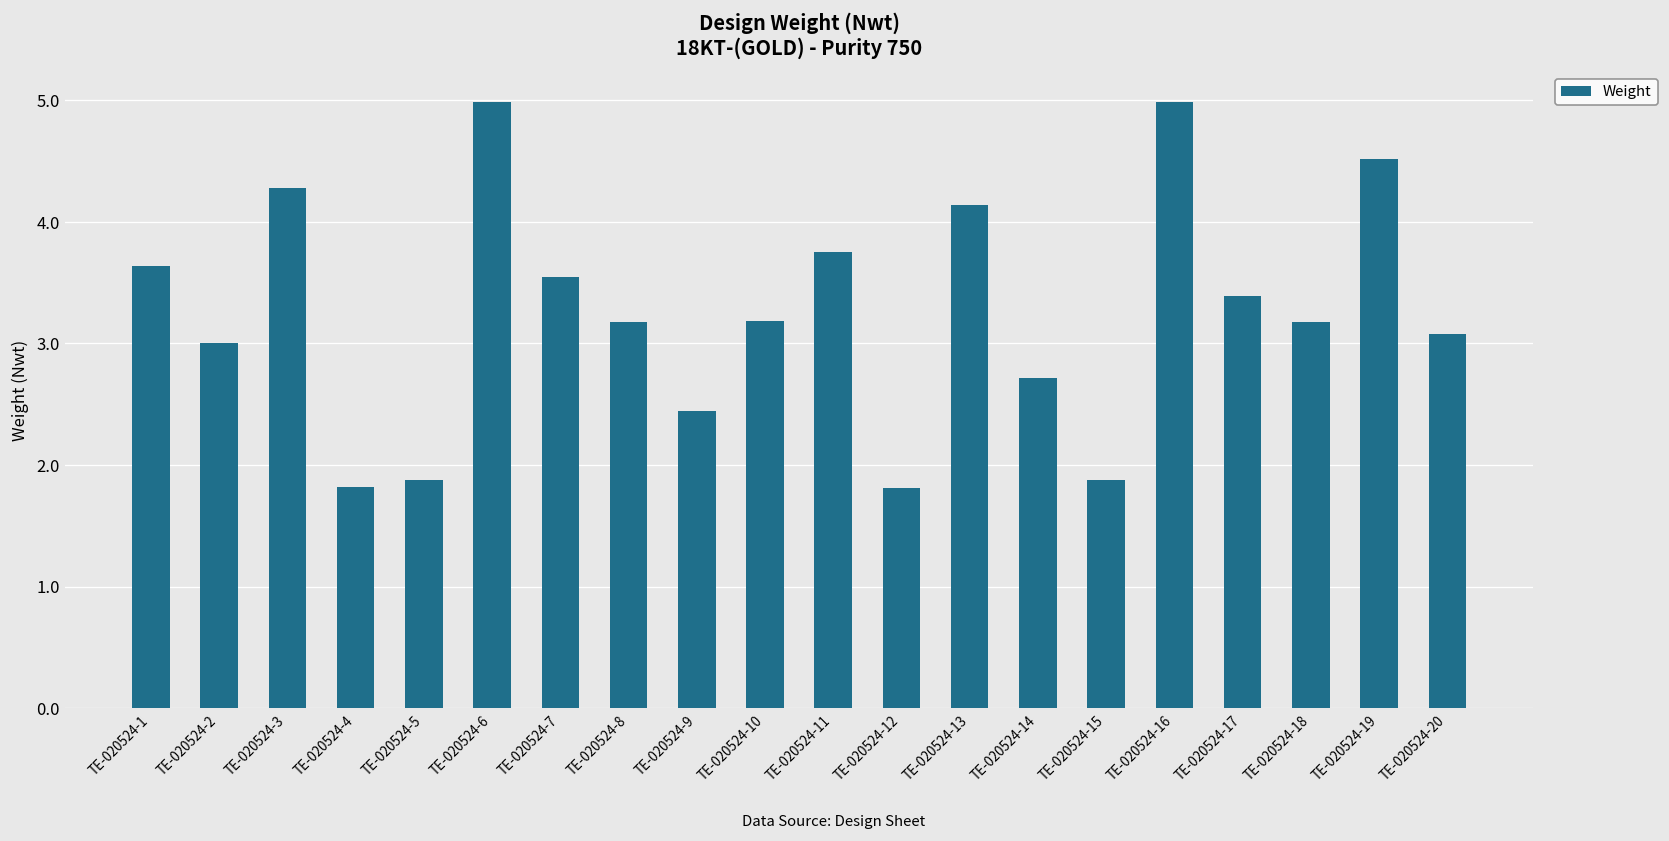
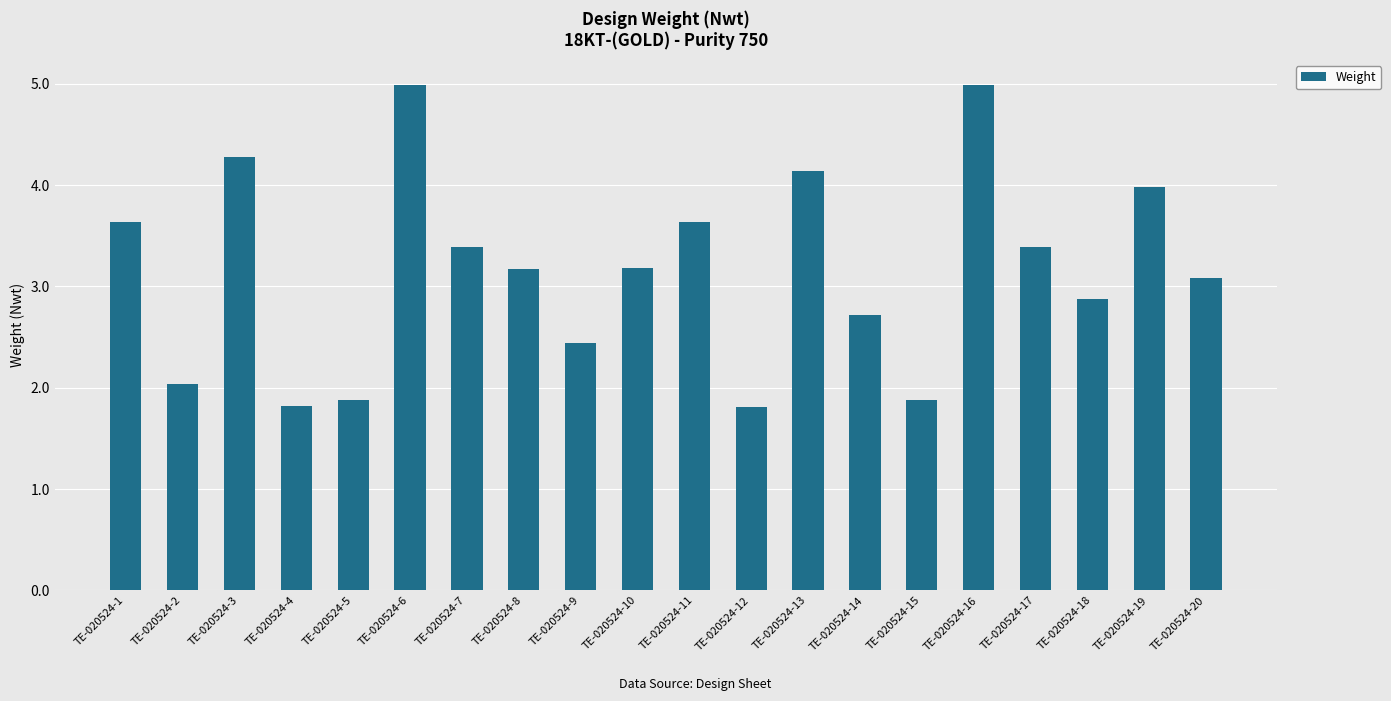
  {
    "TE-020524-1": 3.64,
-   "TE-020524-2": 3.00,
+   "TE-020524-2": 2.04,
    "TE-020524-3": 4.28,
    "TE-020524-4": 1.82,
    "TE-020524-5": 1.88,
    "TE-020524-6": 4.99,
-   "TE-020524-7": 3.54,
+   "TE-020524-7": 3.39,
    "TE-020524-8": 3.18,
    "TE-020524-9": 2.44,
    "TE-020524-10": 3.18,
-   "TE-020524-11": 3.75,
+   "TE-020524-11": 3.64,
    "TE-020524-12": 1.81,
    "TE-020524-13": 4.14,
    "TE-020524-14": 2.72,
    "TE-020524-15": 1.88,
    "TE-020524-16": 4.99,
    "TE-020524-17": 3.39,
-   "TE-020524-18": 3.18,
-   "TE-020524-19": 4.52,
+   "TE-020524-18": 2.88,
+   "TE-020524-19": 3.98,
    "TE-020524-20": 3.08
  }
